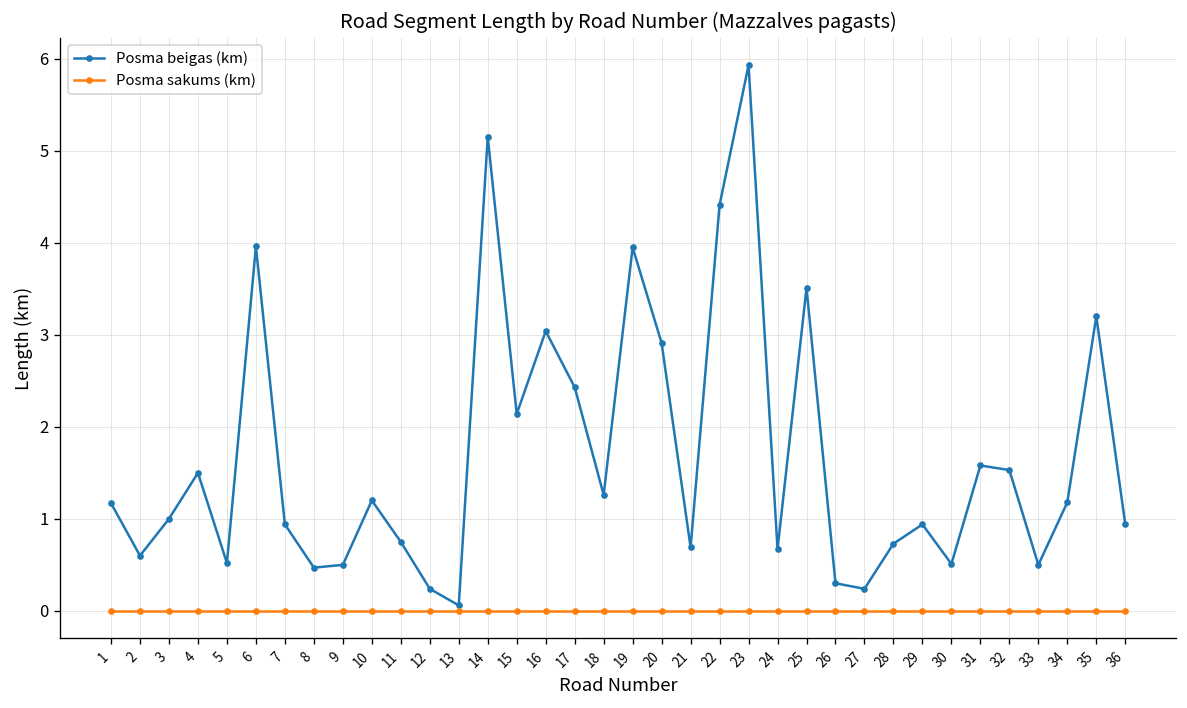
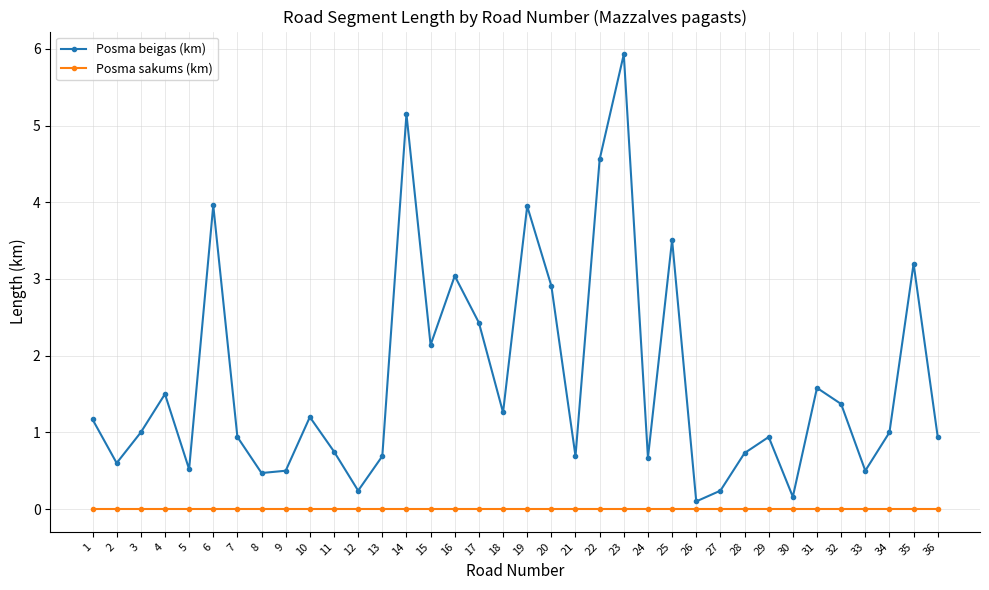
  {
    "Posma beigas (km)": {
      "1": 1.2,
      "2": 0.6,
      "3": 1.0,
      "4": 1.5,
      "5": 0.5,
      "6": 4.0,
      "7": 0.9,
      "8": 0.5,
      "9": 0.5,
      "10": 1.2,
      "11": 0.8,
      "12": 0.2,
-     "13": 0.1,
+     "13": 0.7,
      "14": 5.2,
      "15": 2.1,
      "16": 3.0,
      "17": 2.4,
      "18": 1.3,
      "19": 4.0,
      "20": 2.9,
      "21": 0.7,
-     "22": 4.4,
+     "22": 4.6,
      "23": 5.9,
      "24": 0.7,
      "25": 3.5,
-     "26": 0.3,
+     "26": 0.1,
      "27": 0.2,
      "28": 0.7,
      "29": 0.9,
-     "30": 0.5,
+     "30": 0.2,
      "31": 1.6,
-     "32": 1.5,
+     "32": 1.4,
      "33": 0.5,
-     "34": 1.2,
+     "34": 1.0,
      "35": 3.2,
      "36": 0.9
    },
    "Posma sakums (km)": {
      "1": 0.0,
      "2": 0.0,
      "3": 0.0,
      "4": 0.0,
      "5": 0.0,
      "6": 0.0,
      "7": 0.0,
      "8": 0.0,
      "9": 0.0,
      "10": 0.0,
      "11": 0.0,
      "12": 0.0,
      "13": 0.0,
      "14": 0.0,
      "15": 0.0,
      "16": 0.0,
      "17": 0.0,
      "18": 0.0,
      "19": 0.0,
      "20": 0.0,
      "21": 0.0,
      "22": 0.0,
      "23": 0.0,
      "24": 0.0,
      "25": 0.0,
      "26": 0.0,
      "27": 0.0,
      "28": 0.0,
      "29": 0.0,
      "30": 0.0,
      "31": 0.0,
      "32": 0.0,
      "33": 0.0,
      "34": 0.0,
      "35": 0.0,
      "36": 0.0
    }
  }
